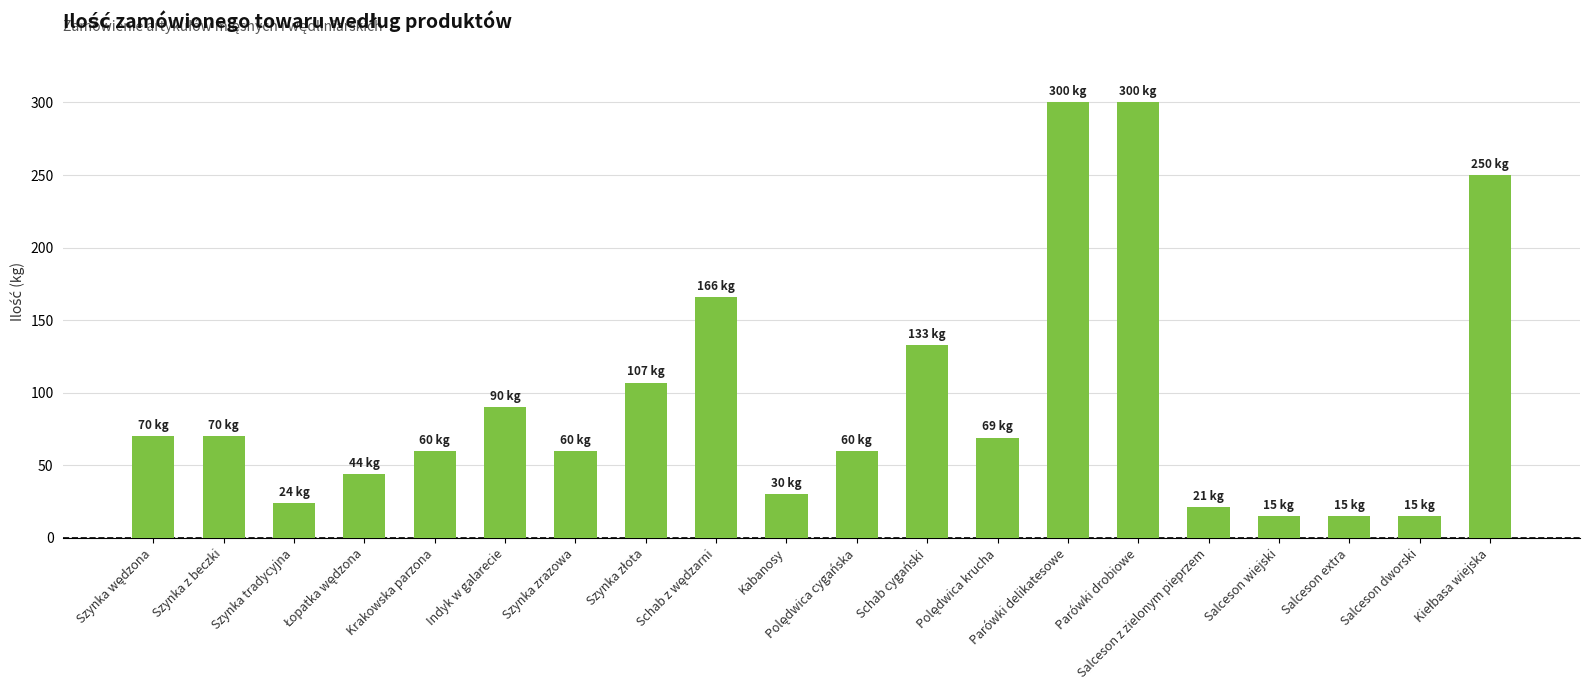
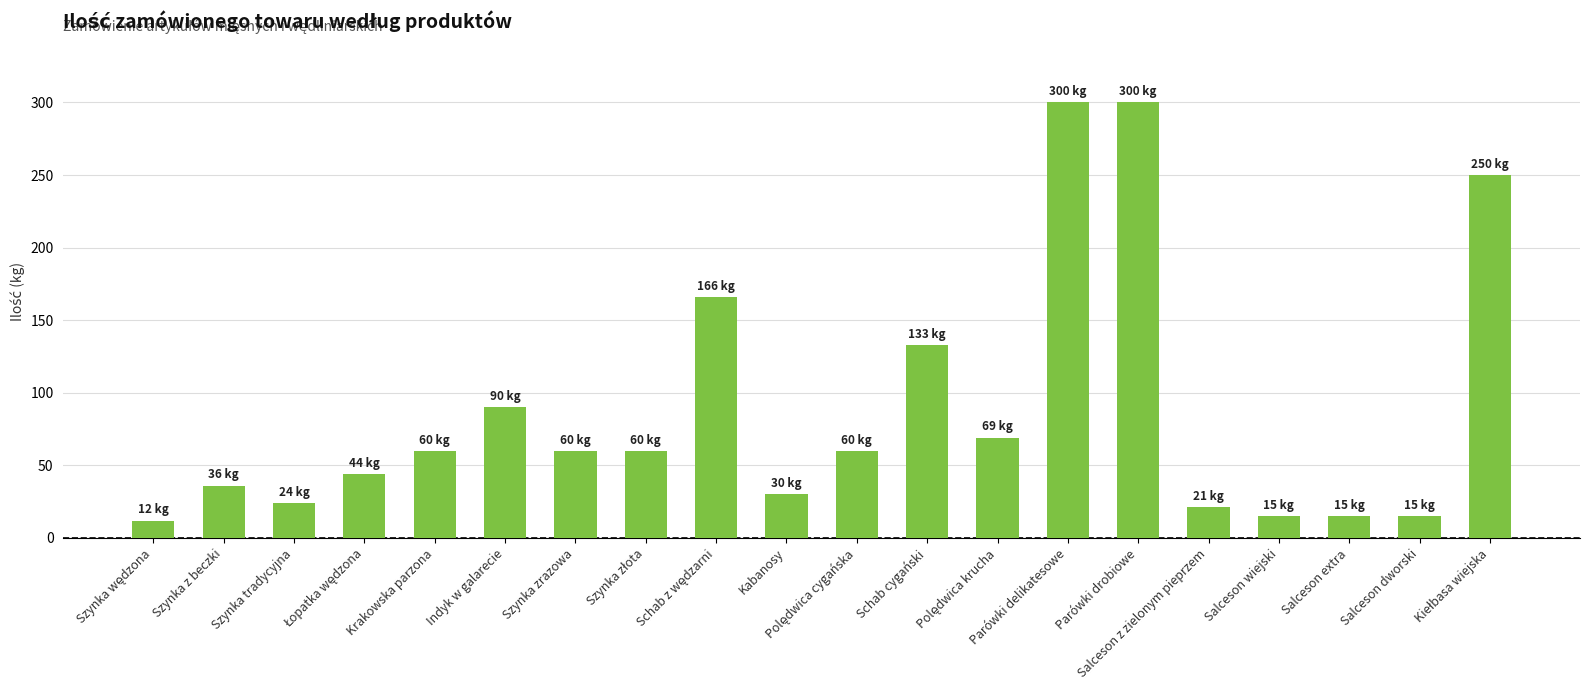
  {
-   "Szynka wędzona": 70,
-   "Szynka z beczki": 70,
+   "Szynka wędzona": 12,
+   "Szynka z beczki": 36,
    "Szynka tradycyjna": 24,
    "Łopatka wędzona": 44,
    "Krakowska parzona": 60,
    "Indyk w galarecie": 90,
    "Szynka zrazowa": 60,
-   "Szynka złota": 107,
+   "Szynka złota": 60,
    "Schab z wędzarni": 166,
    "Kabanosy": 30,
    "Polędwica cygańska": 60,
    "Schab cygański": 133,
    "Polędwica krucha": 69,
    "Parówki delikatesowe": 300,
    "Parówki drobiowe": 300,
    "Salceson z zielonym pieprzem": 21,
    "Salceson wiejski": 15,
    "Salceson extra": 15,
    "Salceson dworski": 15,
    "Kiełbasa wiejska": 250
  }
